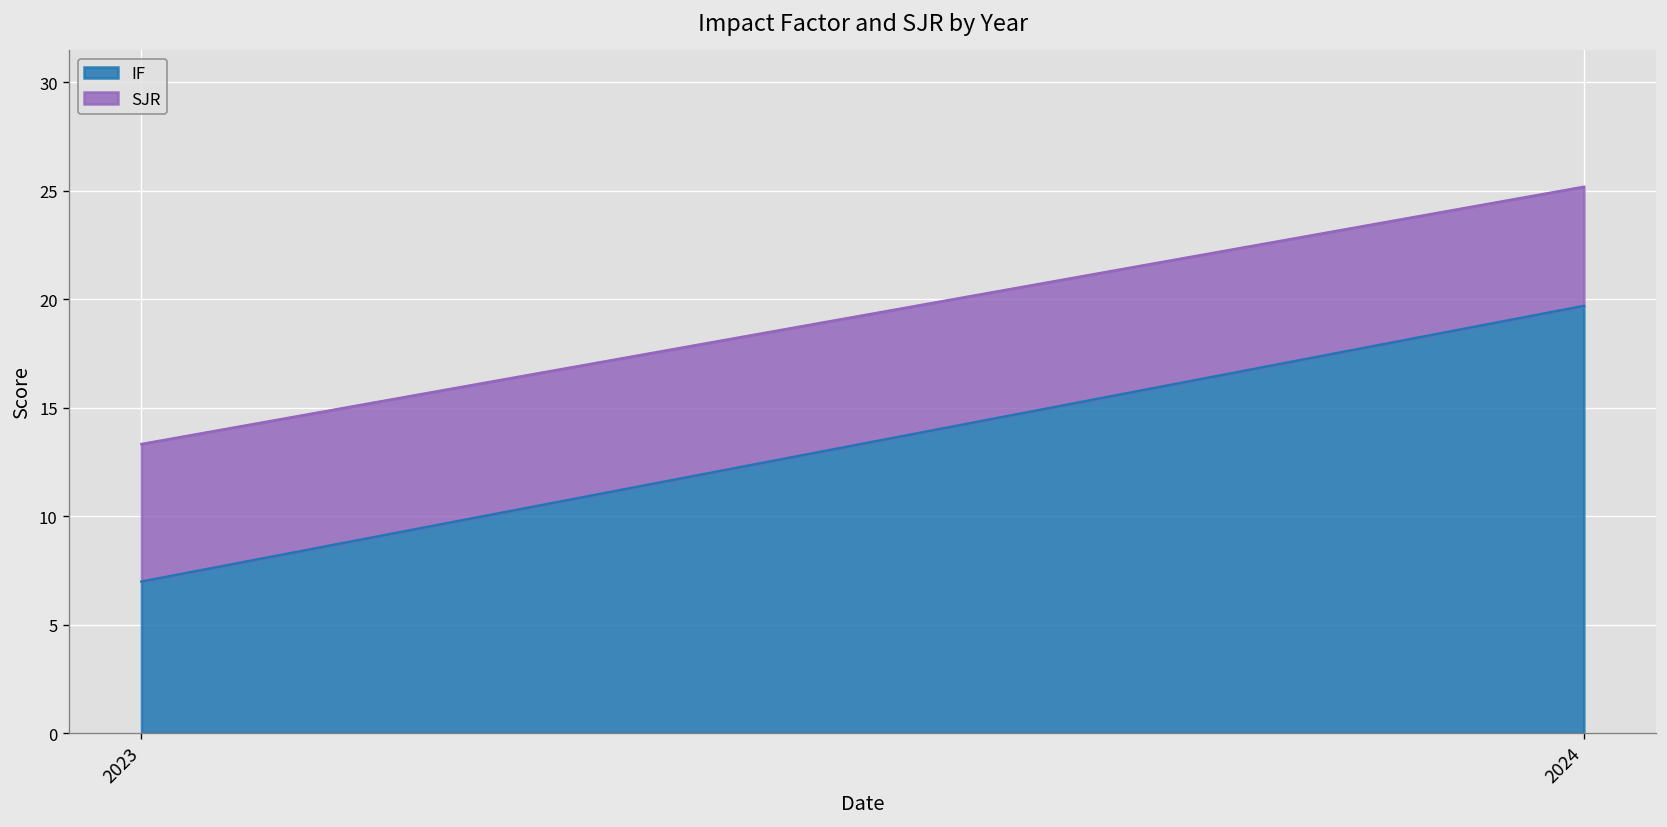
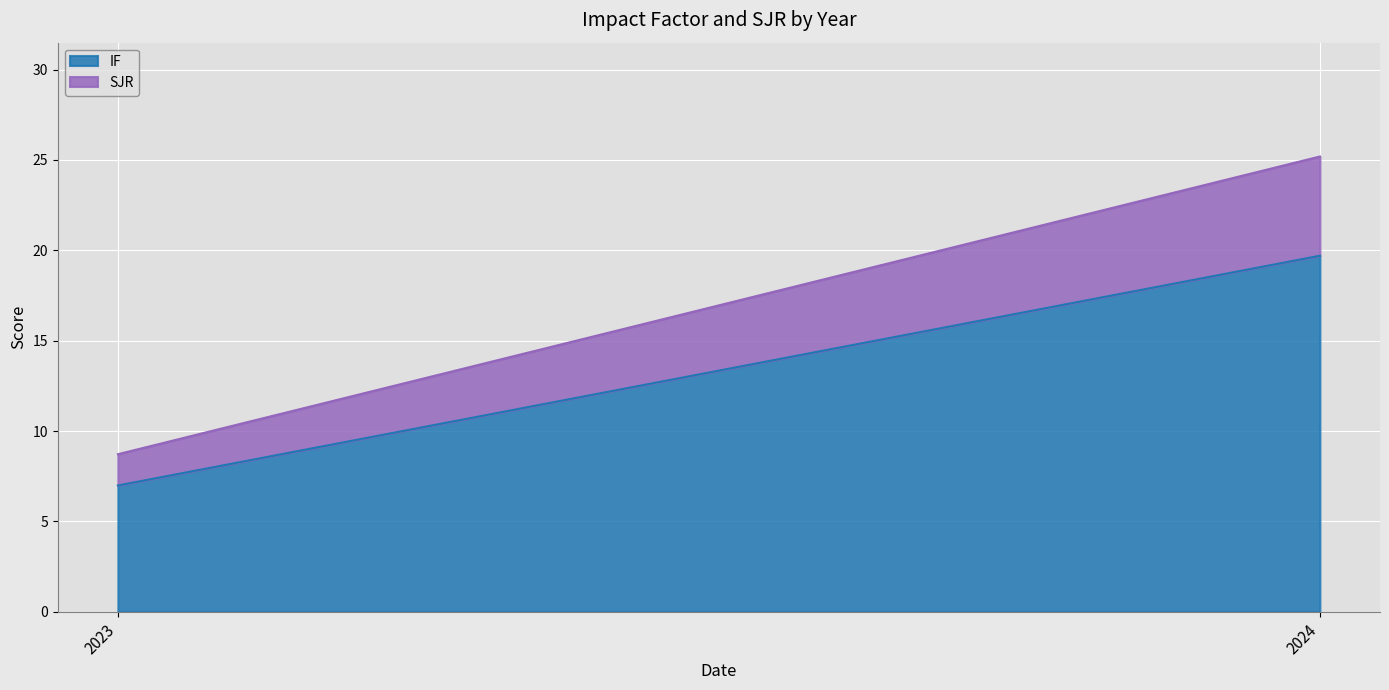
  {
    "IF": {
      "2023": 7.0,
      "2024": 19.7
    },
    "SJR": {
-     "2023": 6.3,
+     "2023": 1.7,
      "2024": 5.5
    }
  }
